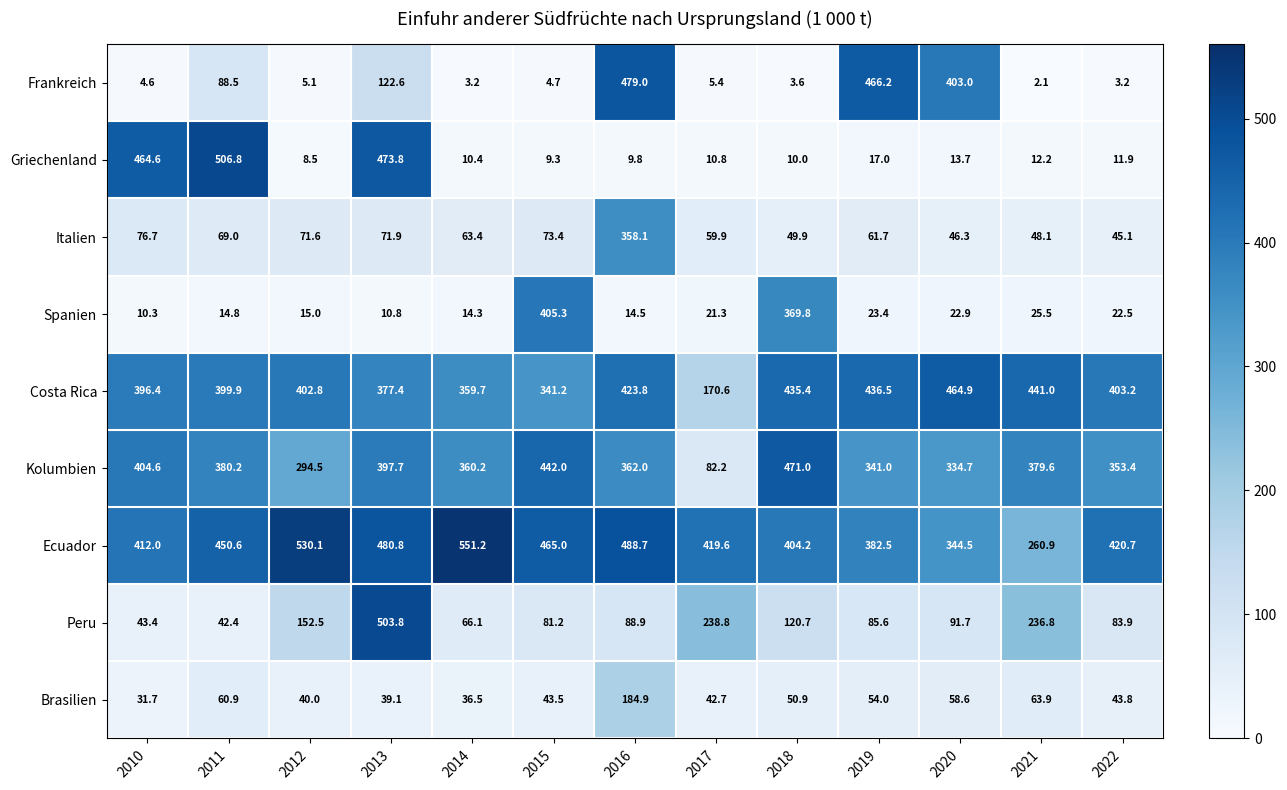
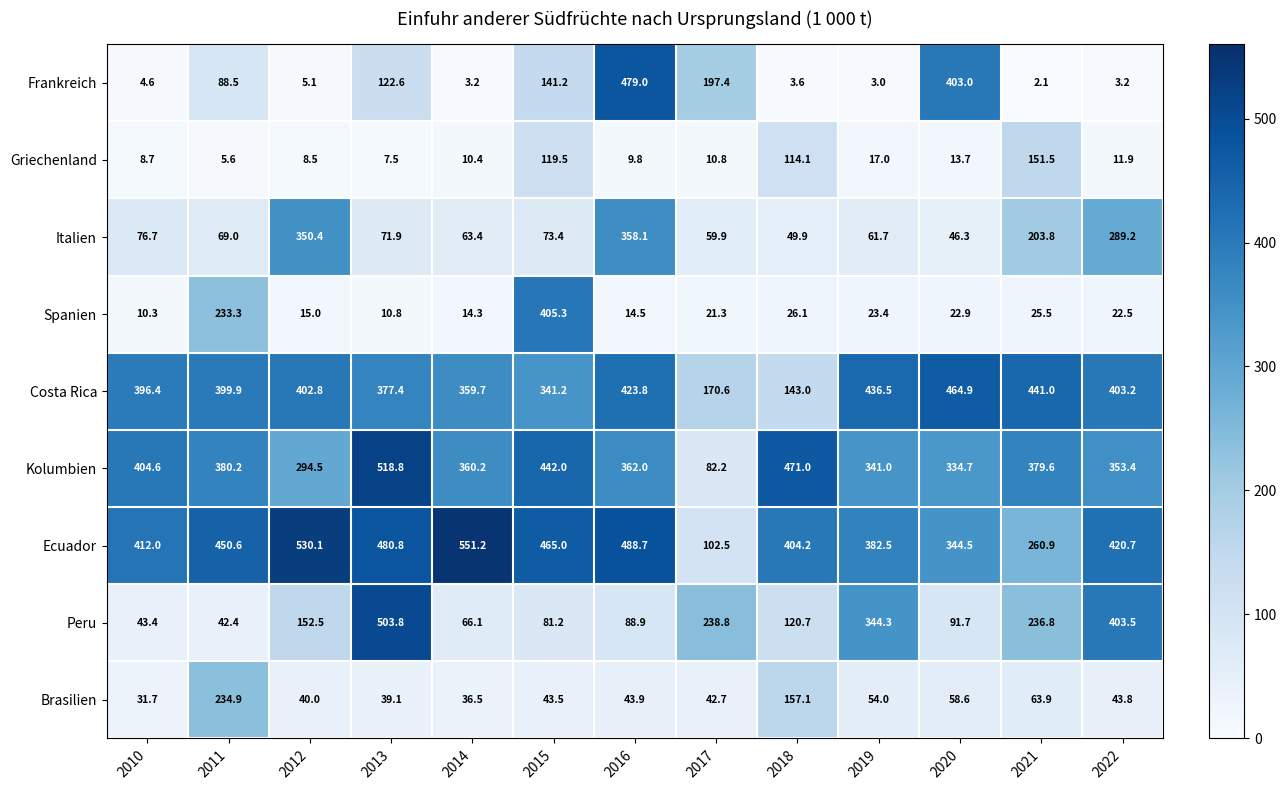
  {
    "Frankreich": {
      "2010": 4.6,
      "2011": 88.5,
      "2012": 5.1,
      "2013": 122.6,
      "2014": 3.2,
-     "2015": 4.7,
+     "2015": 141.2,
      "2016": 479.0,
-     "2017": 5.4,
+     "2017": 197.4,
      "2018": 3.6,
-     "2019": 466.2,
+     "2019": 3.0,
      "2020": 403.0,
      "2021": 2.1,
      "2022": 3.2
    },
    "Griechenland": {
-     "2010": 464.6,
-     "2011": 506.8,
+     "2010": 8.7,
+     "2011": 5.6,
      "2012": 8.5,
-     "2013": 473.8,
+     "2013": 7.5,
      "2014": 10.4,
-     "2015": 9.3,
+     "2015": 119.5,
      "2016": 9.8,
      "2017": 10.8,
-     "2018": 10.0,
+     "2018": 114.1,
      "2019": 17.0,
      "2020": 13.7,
-     "2021": 12.2,
+     "2021": 151.5,
      "2022": 11.9
    },
    "Italien": {
      "2010": 76.7,
      "2011": 69.0,
-     "2012": 71.6,
+     "2012": 350.4,
      "2013": 71.9,
      "2014": 63.4,
      "2015": 73.4,
      "2016": 358.1,
      "2017": 59.9,
      "2018": 49.9,
      "2019": 61.7,
      "2020": 46.3,
-     "2021": 48.1,
-     "2022": 45.1
+     "2021": 203.8,
+     "2022": 289.2
    },
    "Spanien": {
      "2010": 10.3,
-     "2011": 14.8,
+     "2011": 233.3,
      "2012": 15.0,
      "2013": 10.8,
      "2014": 14.3,
      "2015": 405.3,
      "2016": 14.5,
      "2017": 21.3,
-     "2018": 369.8,
+     "2018": 26.1,
      "2019": 23.4,
      "2020": 22.9,
      "2021": 25.5,
      "2022": 22.5
    },
    "Costa Rica": {
      "2010": 396.4,
      "2011": 399.9,
      "2012": 402.8,
      "2013": 377.4,
      "2014": 359.7,
      "2015": 341.2,
      "2016": 423.8,
      "2017": 170.6,
-     "2018": 435.4,
+     "2018": 143.0,
      "2019": 436.5,
      "2020": 464.9,
      "2021": 441.0,
      "2022": 403.2
    },
    "Kolumbien": {
      "2010": 404.6,
      "2011": 380.2,
      "2012": 294.5,
-     "2013": 397.7,
+     "2013": 518.8,
      "2014": 360.2,
      "2015": 442.0,
      "2016": 362.0,
      "2017": 82.2,
      "2018": 471.0,
      "2019": 341.0,
      "2020": 334.7,
      "2021": 379.6,
      "2022": 353.4
    },
    "Ecuador": {
      "2010": 412.0,
      "2011": 450.6,
      "2012": 530.1,
      "2013": 480.8,
      "2014": 551.2,
      "2015": 465.0,
      "2016": 488.7,
-     "2017": 419.6,
+     "2017": 102.5,
      "2018": 404.2,
      "2019": 382.5,
      "2020": 344.5,
      "2021": 260.9,
      "2022": 420.7
    },
    "Peru": {
      "2010": 43.4,
      "2011": 42.4,
      "2012": 152.5,
      "2013": 503.8,
      "2014": 66.1,
      "2015": 81.2,
      "2016": 88.9,
      "2017": 238.8,
      "2018": 120.7,
-     "2019": 85.6,
+     "2019": 344.3,
      "2020": 91.7,
      "2021": 236.8,
-     "2022": 83.9
+     "2022": 403.5
    },
    "Brasilien": {
      "2010": 31.7,
-     "2011": 60.9,
+     "2011": 234.9,
      "2012": 40.0,
      "2013": 39.1,
      "2014": 36.5,
      "2015": 43.5,
-     "2016": 184.9,
+     "2016": 43.9,
      "2017": 42.7,
-     "2018": 50.9,
+     "2018": 157.1,
      "2019": 54.0,
      "2020": 58.6,
      "2021": 63.9,
      "2022": 43.8
    }
  }
